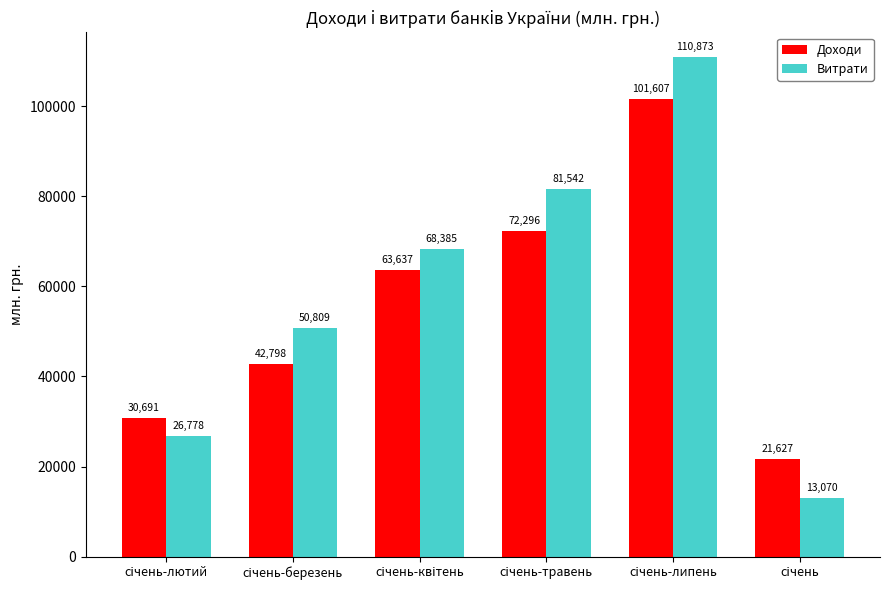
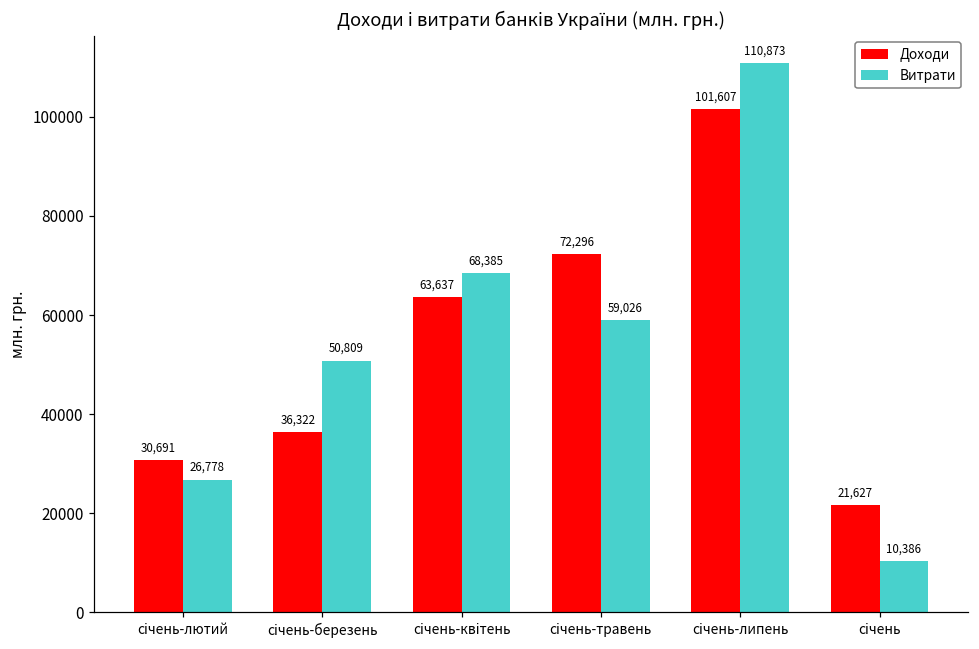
  {
    "Доходи": {
      "січень-лютий": "30,691",
-     "січень-березень": "42,798",
+     "січень-березень": "36,322",
      "січень-квітень": "63,637",
      "січень-травень": "72,296",
      "січень-липень": "101,607",
      "січень": "21,627"
    },
    "Витрати": {
      "січень-лютий": "26,778",
      "січень-березень": "50,809",
      "січень-квітень": "68,385",
-     "січень-травень": "81,542",
+     "січень-травень": "59,026",
      "січень-липень": "110,873",
-     "січень": "13,070"
+     "січень": "10,386"
    }
  }
